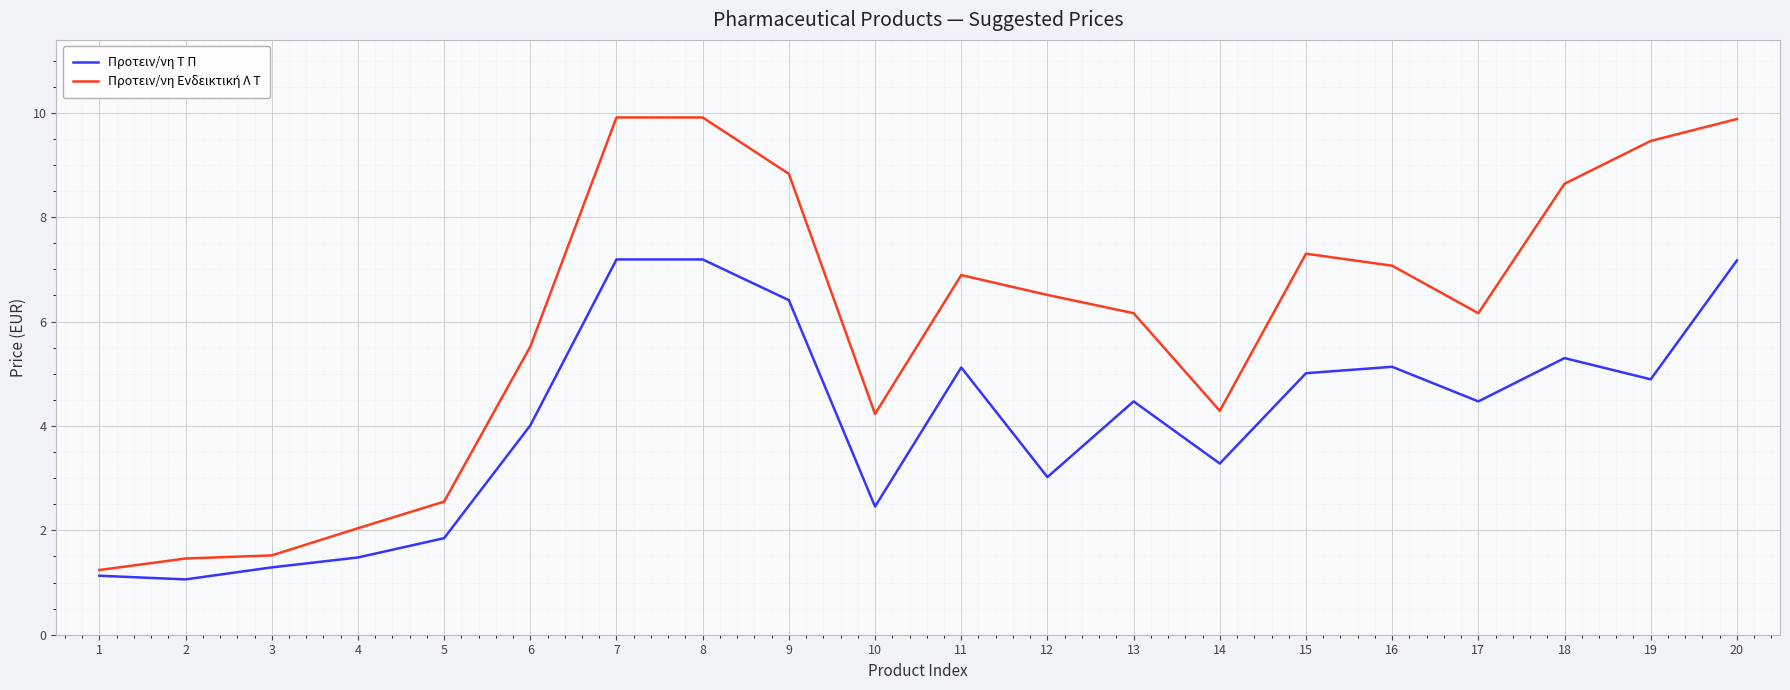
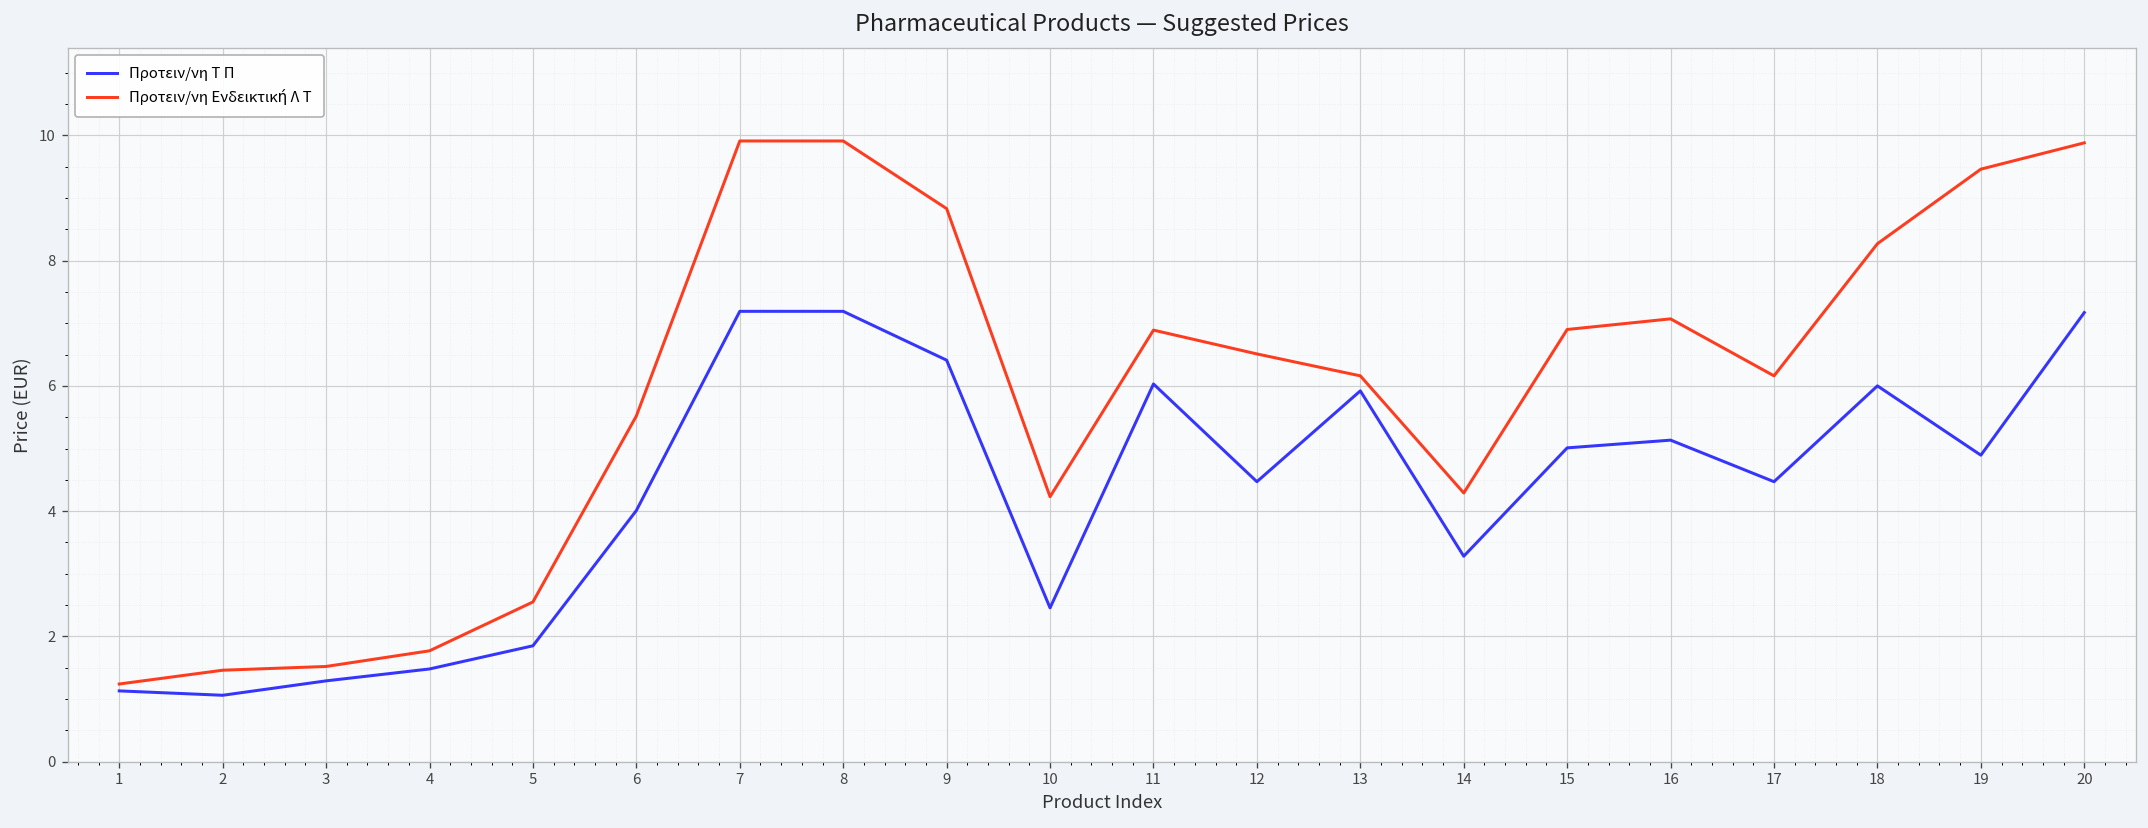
  {
    "Προτειν/νη Τ Π": {
      "1": 1.1,
      "2": 1.1,
      "3": 1.3,
      "4": 1.5,
      "5": 1.9,
      "6": 4.0,
      "7": 7.2,
      "8": 7.2,
      "9": 6.4,
      "10": 2.5,
-     "11": 5.1,
-     "12": 3.0,
-     "13": 4.5,
+     "11": 6.0,
+     "12": 4.5,
+     "13": 5.9,
      "14": 3.3,
      "15": 5.0,
      "16": 5.1,
      "17": 4.5,
-     "18": 5.3,
+     "18": 6.0,
      "19": 4.9,
      "20": 7.2
    },
    "Προτειν/νη Ενδεικτική Λ Τ": {
      "1": 1.2,
      "2": 1.5,
      "3": 1.5,
-     "4": 2.0,
+     "4": 1.8,
      "5": 2.6,
      "6": 5.5,
      "7": 9.9,
      "8": 9.9,
      "9": 8.8,
      "10": 4.2,
      "11": 6.9,
      "12": 6.5,
      "13": 6.2,
      "14": 4.3,
-     "15": 7.3,
+     "15": 6.9,
      "16": 7.1,
      "17": 6.2,
-     "18": 8.6,
+     "18": 8.3,
      "19": 9.5,
      "20": 9.9
    }
  }
